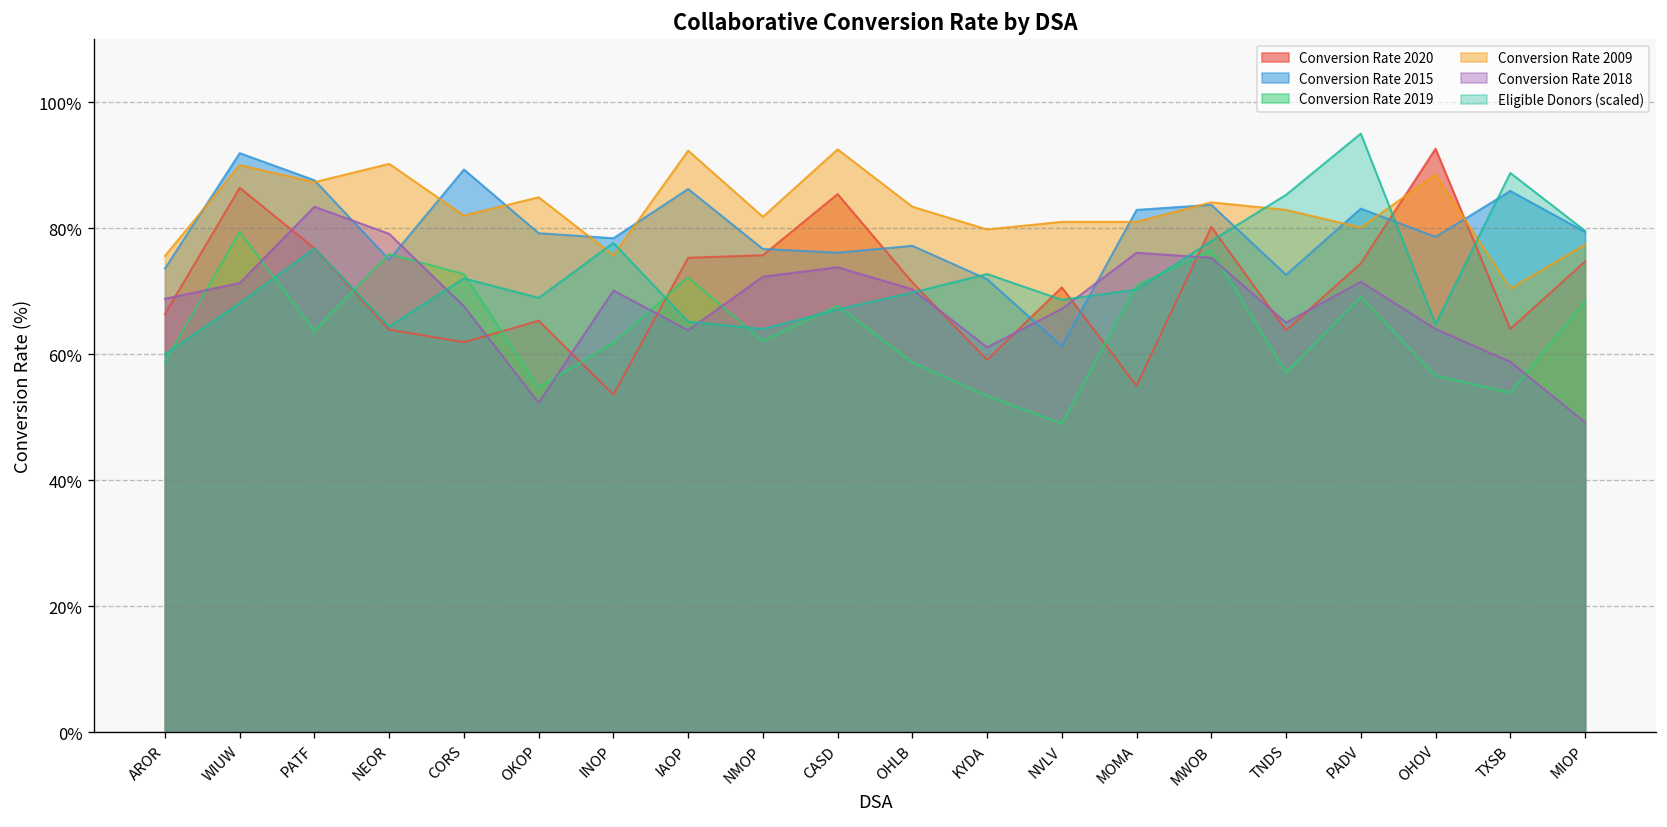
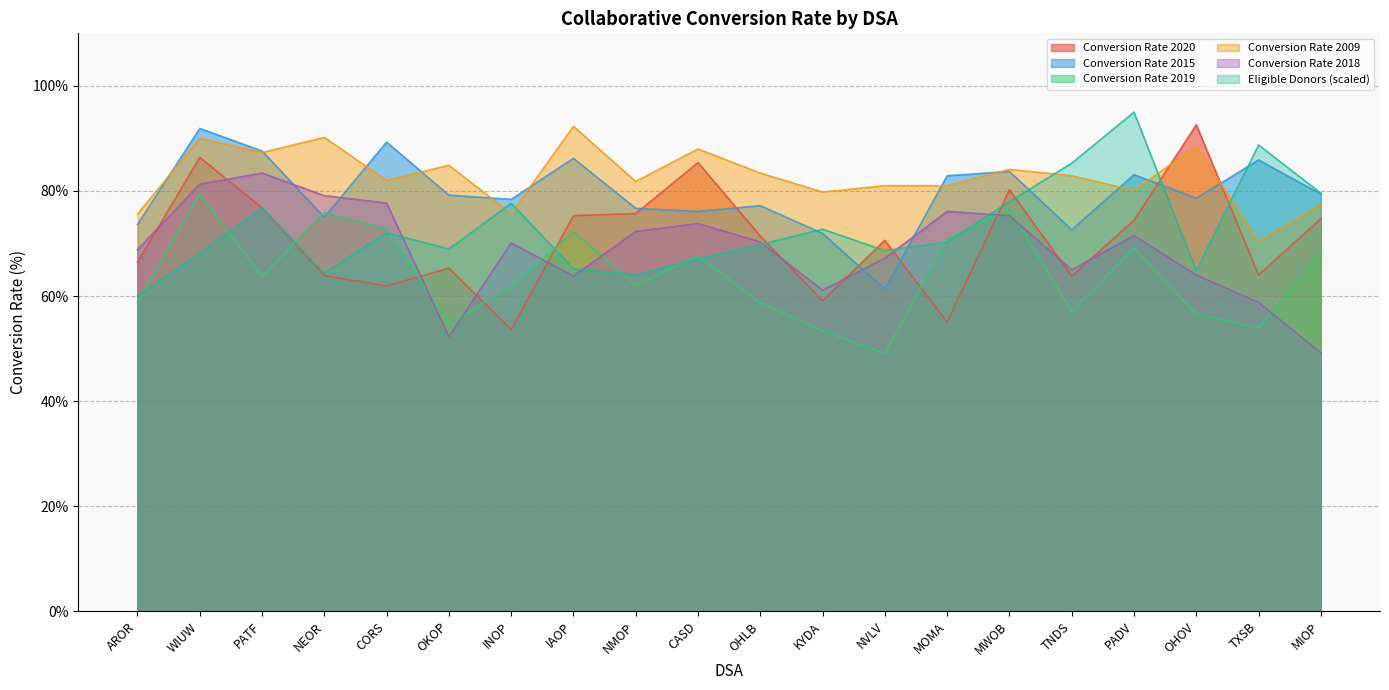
  {
    "Conversion Rate 2020": {
      "AROR": "66%",
      "WIUW": "86%",
      "NEOR": "64%",
      "CORS": "62%",
      "OKOP": "65%",
      "INOP": "54%",
      "IAOP": "75%",
      "NMOP": "76%",
      "CASD": "85%",
      "OHLB": "71%",
      "KYDA": "59%",
      "NVLV": "71%",
      "MOMA": "55%",
      "MWOB": "80%",
      "TNDS": "64%",
      "PADV": "74%",
      "OHOV": "93%",
      "TXSB": "64%",
      "MIOP": "75%"
    },
    "Conversion Rate 2015": {
      "AROR": "74%",
      "WIUW": "92%",
      "NEOR": "75%",
      "CORS": "89%",
      "OKOP": "79%",
      "INOP": "78%",
      "IAOP": "86%",
      "NMOP": "77%",
      "CASD": "76%",
      "OHLB": "77%",
      "KYDA": "72%",
      "NVLV": "61%",
      "MOMA": "83%",
      "TNDS": "73%",
      "PADV": "83%",
      "OHOV": "79%",
      "TXSB": "86%"
    },
    "Conversion Rate 2009": {
      "AROR": "76%",
      "WIUW": "90%",
      "NEOR": "90%",
      "CORS": "82%",
      "OKOP": "85%",
      "INOP": "76%",
      "IAOP": "92%",
      "NMOP": "82%",
-     "CASD": "93%",
+     "CASD": "88%",
      "OHLB": "83%",
      "KYDA": "80%",
      "NVLV": "81%",
      "MOMA": "81%",
      "TNDS": "83%",
      "PADV": "80%",
      "OHOV": "89%",
      "TXSB": "70%",
      "MIOP": "77%"
    },
    "Conversion Rate 2018": {
      "AROR": "69%",
-     "WIUW": "71%",
+     "WIUW": "81%",
      "PATF": "83%",
      "NEOR": "79%",
-     "CORS": "68%",
+     "CORS": "78%",
      "OKOP": "52%",
      "INOP": "70%",
      "IAOP": "64%",
      "NMOP": "72%",
      "CASD": "74%",
      "OHLB": "70%",
      "KYDA": "61%",
      "NVLV": "67%",
      "MOMA": "76%",
      "MWOB": "75%",
      "TNDS": "65%",
      "PADV": "72%",
      "OHOV": "64%",
      "TXSB": "59%",
      "MIOP": "49%"
    }
  }
